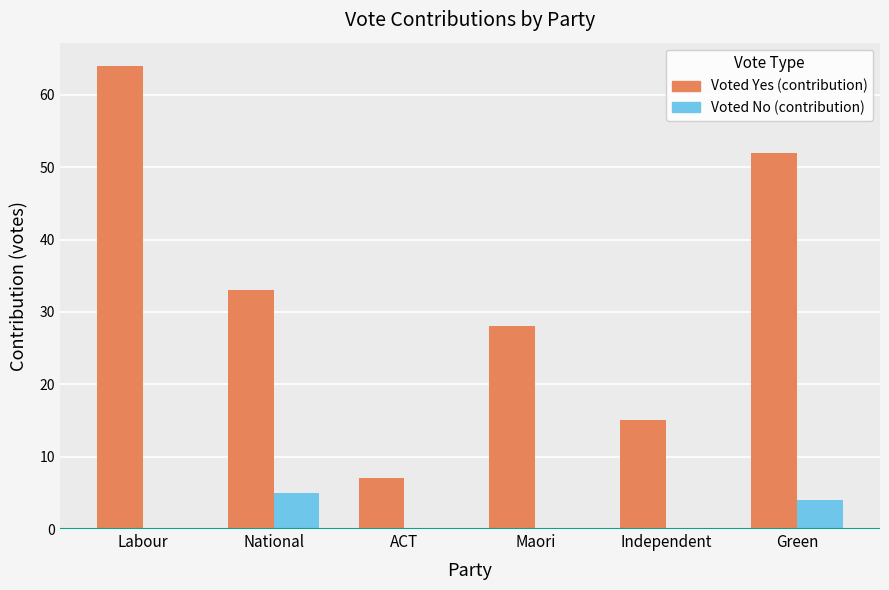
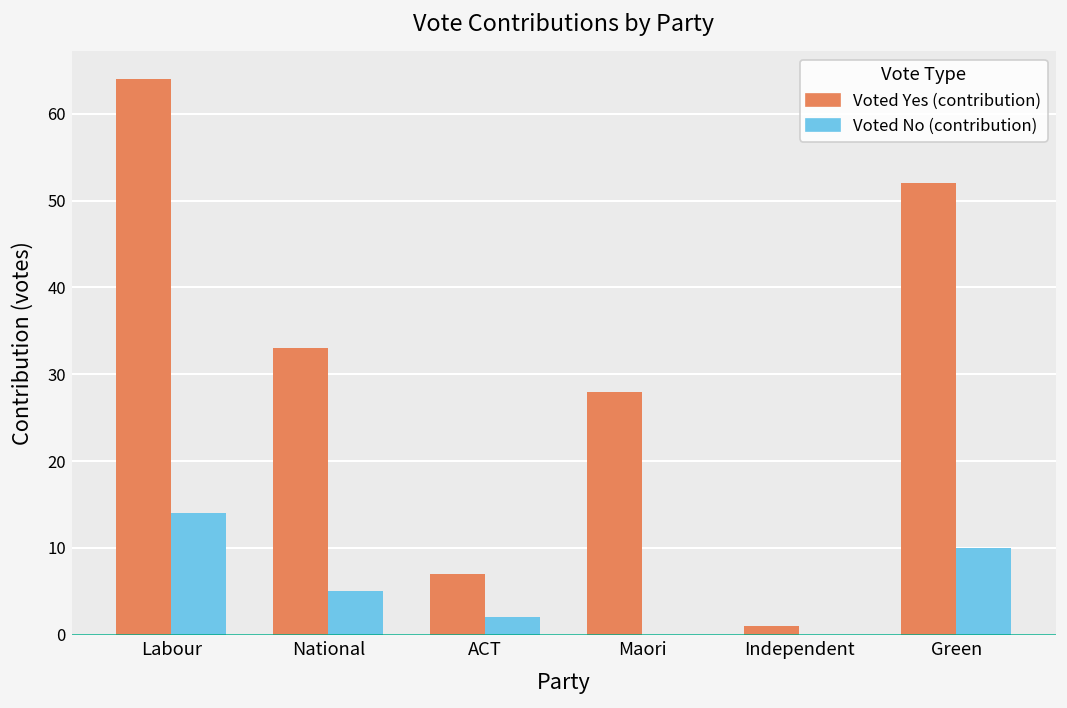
  {
    "Voted Yes (contribution)": {
      "Labour": 64,
      "National": 33,
      "ACT": 7,
      "Maori": 28,
-     "Independent": 15,
+     "Independent": 1,
      "Green": 52
    },
    "Voted No (contribution)": {
-     "Labour": 0,
+     "Labour": 14,
      "National": 5,
-     "ACT": 0,
+     "ACT": 2,
      "Maori": 0,
      "Independent": 0,
-     "Green": 4
+     "Green": 10
    }
  }
